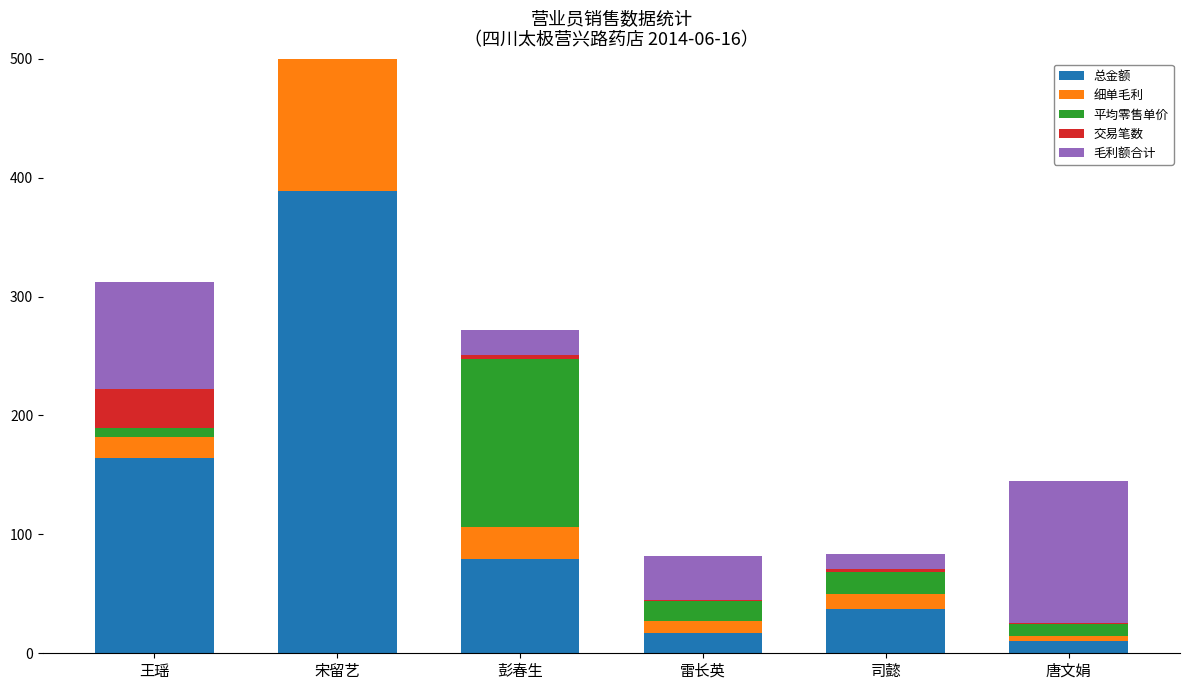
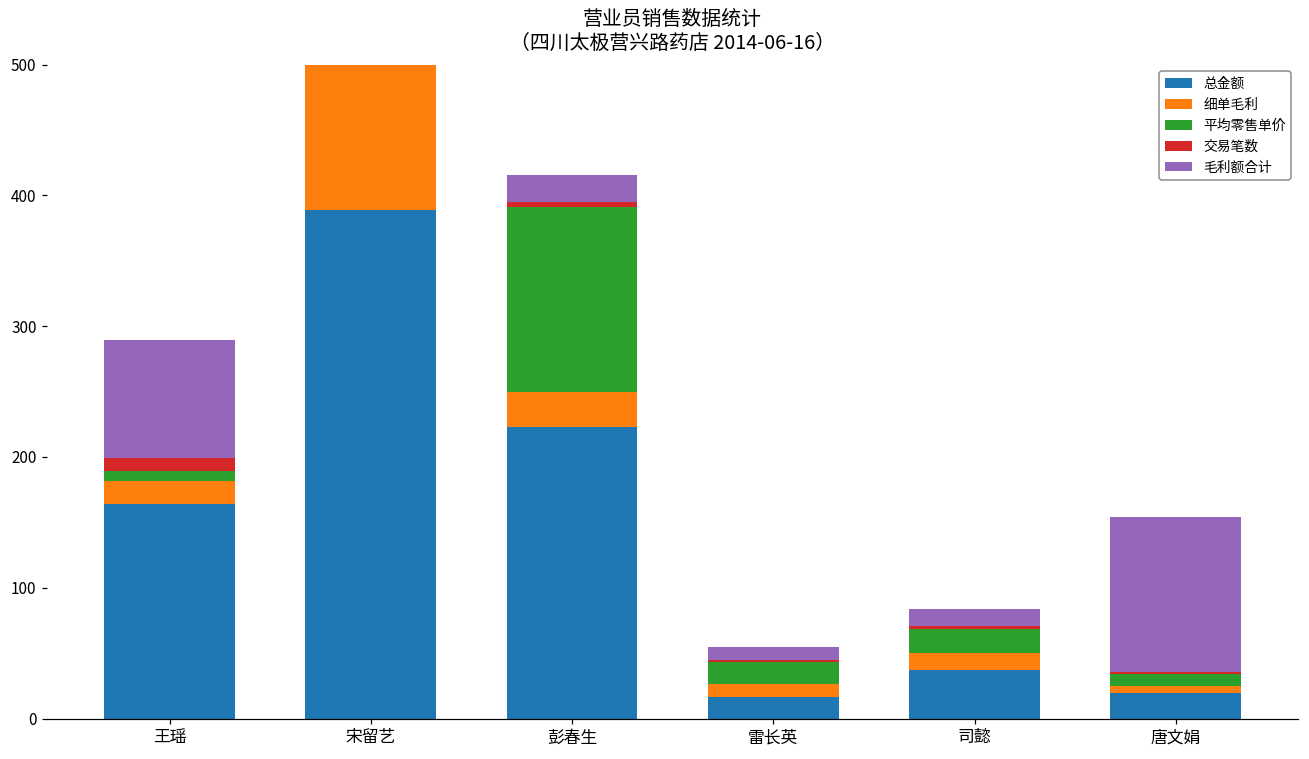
  {
    "总金额": {
      "王瑶": 164,
      "宋留艺": 389,
-     "彭春生": 79,
+     "彭春生": 223,
      "雷长英": 17,
      "司懿": 37,
-     "唐文娟": 10
+     "唐文娟": 20
    },
    "细单毛利": {
      "王瑶": 18,
      "彭春生": 27,
      "雷长英": 10,
      "司懿": 13,
      "唐文娟": 5
    },
    "平均零售单价": {
      "王瑶": 8,
      "彭春生": 141,
      "雷长英": 17,
      "司懿": 19,
      "唐文娟": 10
    },
    "交易笔数": {
-     "王瑶": 33,
+     "王瑶": 10,
      "彭春生": 4
    },
    "毛利额合计": {
      "王瑶": 90,
      "彭春生": 20,
-     "雷长英": 37,
+     "雷长英": 10,
      "司懿": 13,
      "唐文娟": 119
    }
  }
